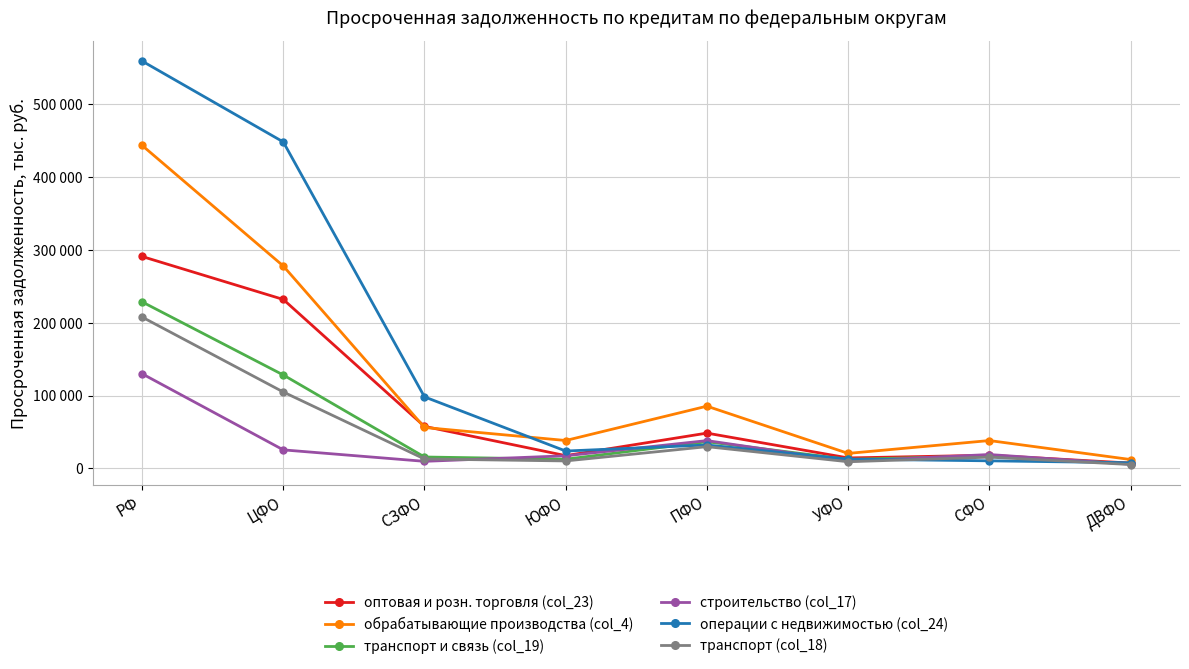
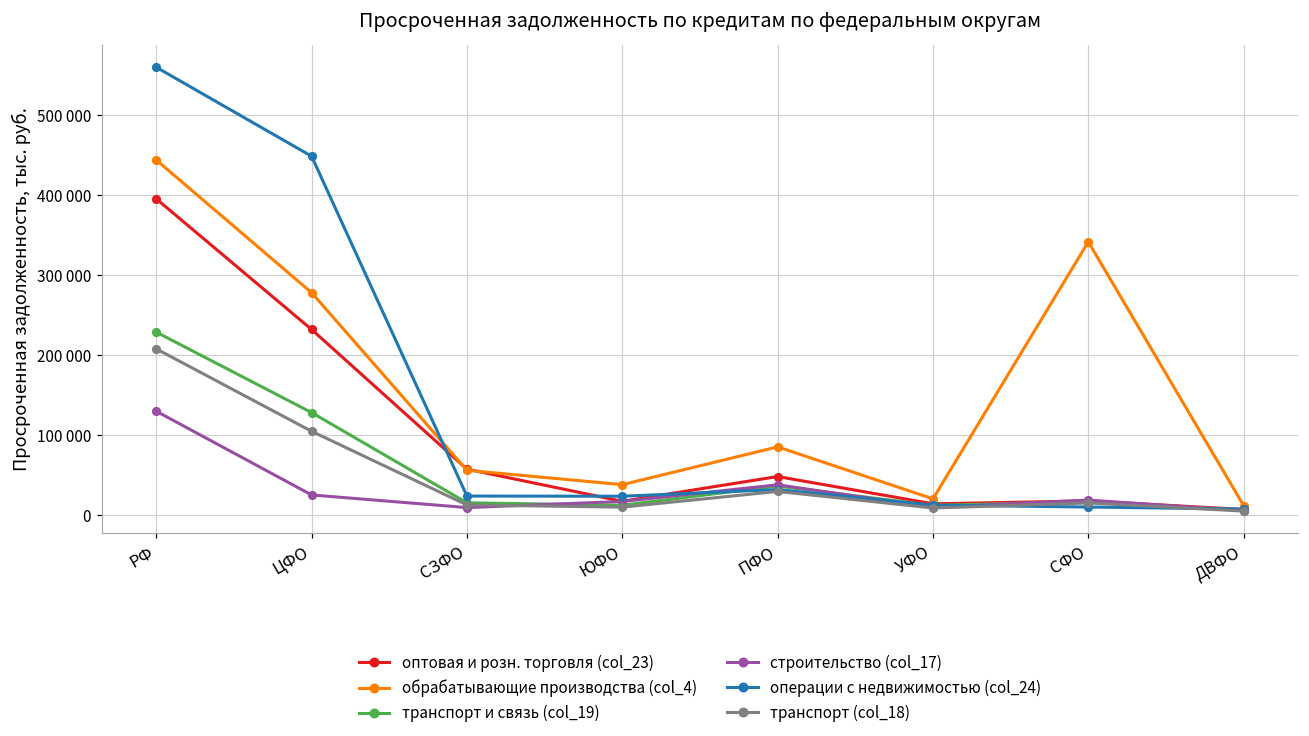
  {
    "оптовая и розн. торговля (col_23)": {
-     "РФ": 290000,
+     "РФ": 400000,
      "ЦФО": 230000,
      "ПФО": 50000
    },
    "обрабатывающие производства (col_4)": {
      "РФ": 440000,
      "ЦФО": 280000,
      "ЮФО": 40000,
      "ПФО": 90000,
      "УФО": 20000,
-     "СФО": 40000,
+     "СФО": 340000,
      "ДВФО": 10000
    },
    "транспорт и связь (col_19)": {
      "РФ": 230000,
      "ЦФО": 130000
    },
    "строительство (col_17)": {
      "РФ": 130000,
      "ЦФО": 30000
    },
    "операции с недвижимостью (col_24)": {
      "РФ": 560000,
      "ЦФО": 450000,
-     "СЗФО": 100000,
+     "СЗФО": 20000,
      "ЮФО": 20000,
      "СФО": 10000
    },
    "транспорт (col_18)": {
      "РФ": 210000,
      "ЦФО": 100000
    }
  }
